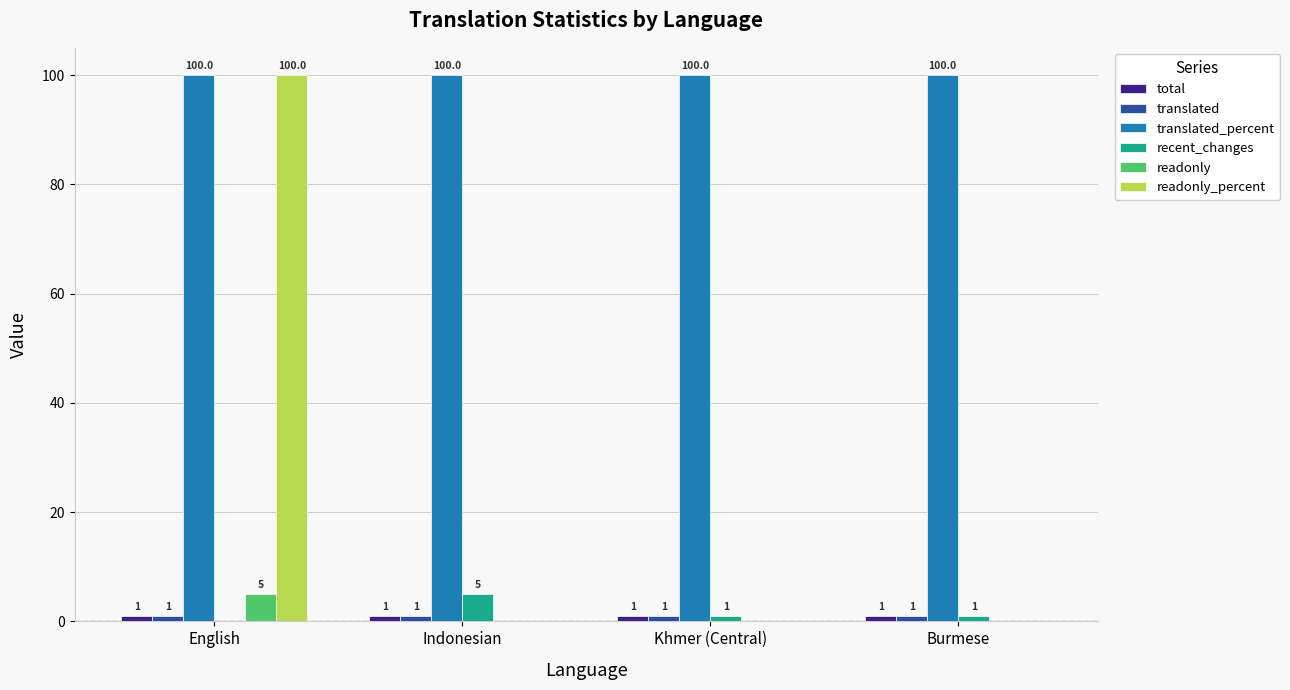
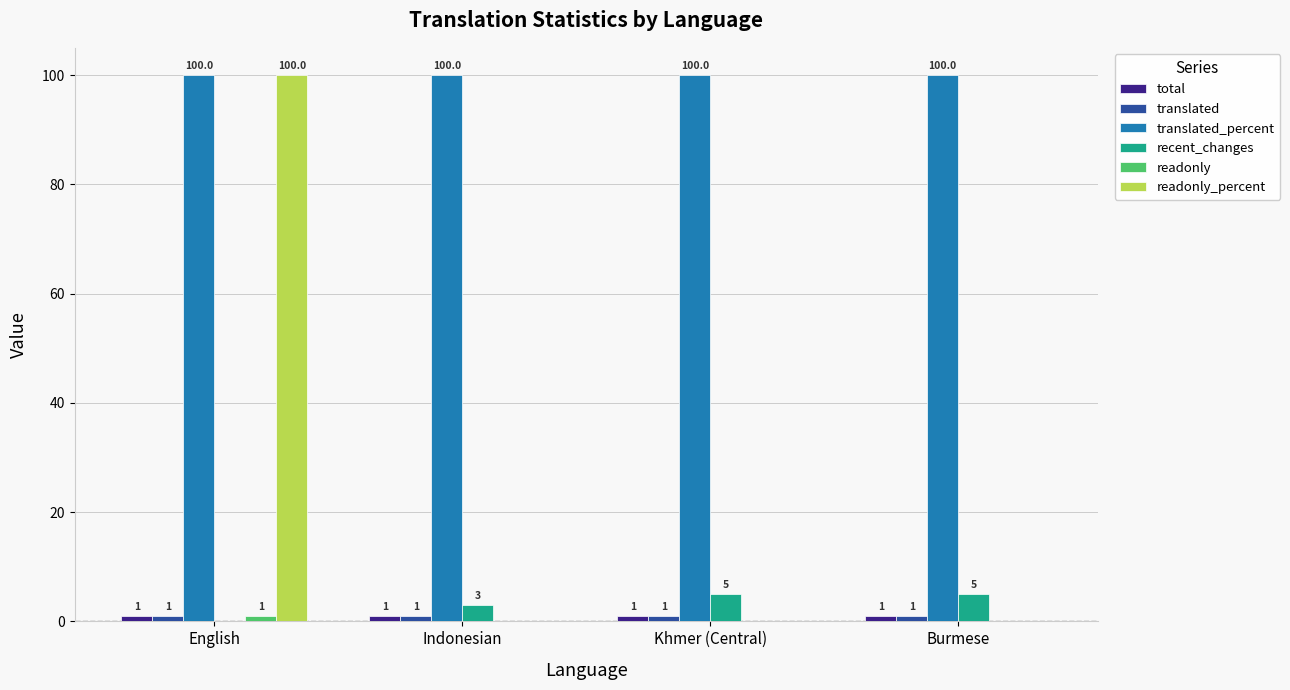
  {
    "recent_changes": {
-     "Indonesian": 5,
-     "Khmer (Central)": 1,
-     "Burmese": 1
+     "Indonesian": 3,
+     "Khmer (Central)": 5,
+     "Burmese": 5
    },
    "readonly": {
-     "English": 5
+     "English": 1
    },
    "readonly_percent": {
      "English": 100.0
    }
  }
